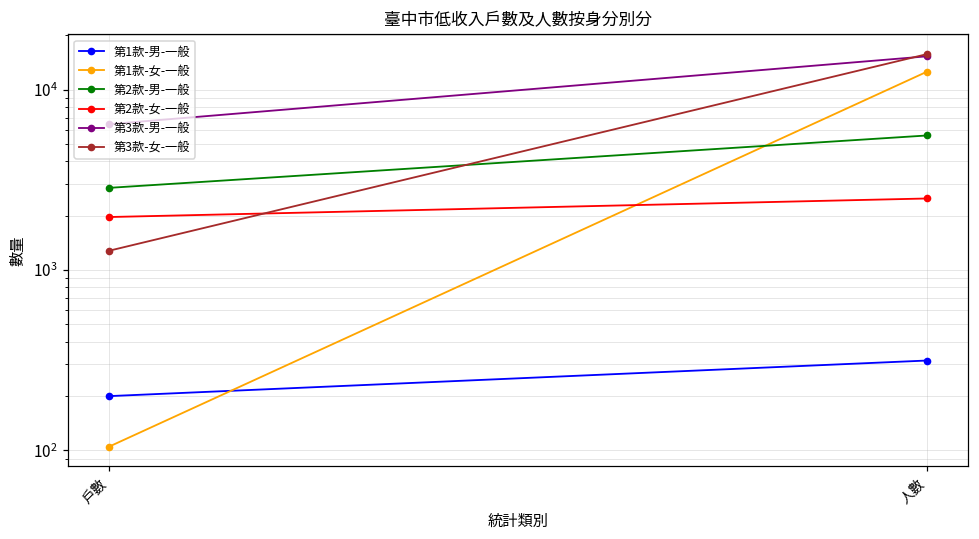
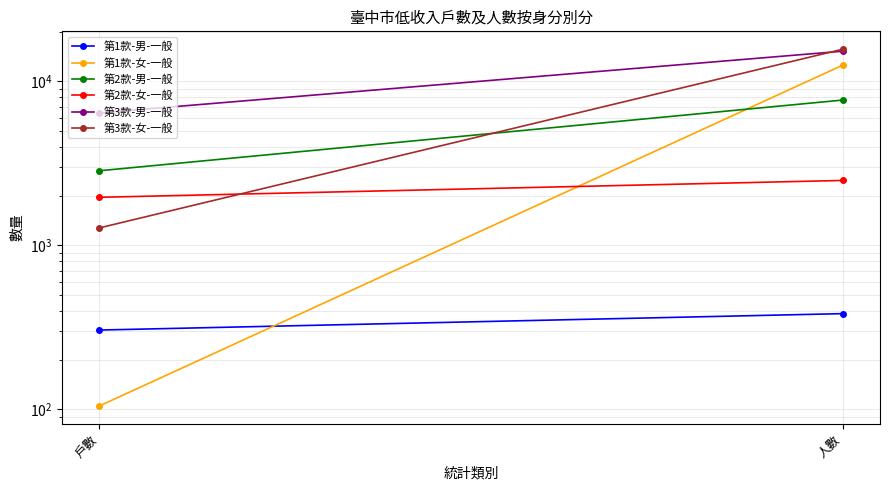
  {
    "第1款-男-一般": {
-     "戶數": 200,
-     "人數": 320
+     "戶數": 310,
+     "人數": 380
    },
    "第1款-女-一般": {
      "戶數": 110,
      "人數": 13000
    },
    "第2款-男-一般": {
      "戶數": 2900,
-     "人數": 5600
+     "人數": 8000
    },
    "第2款-女-一般": {
      "戶數": 2000,
      "人數": 2500
    },
    "第3款-女-一般": {
      "戶數": 1300
    }
  }
